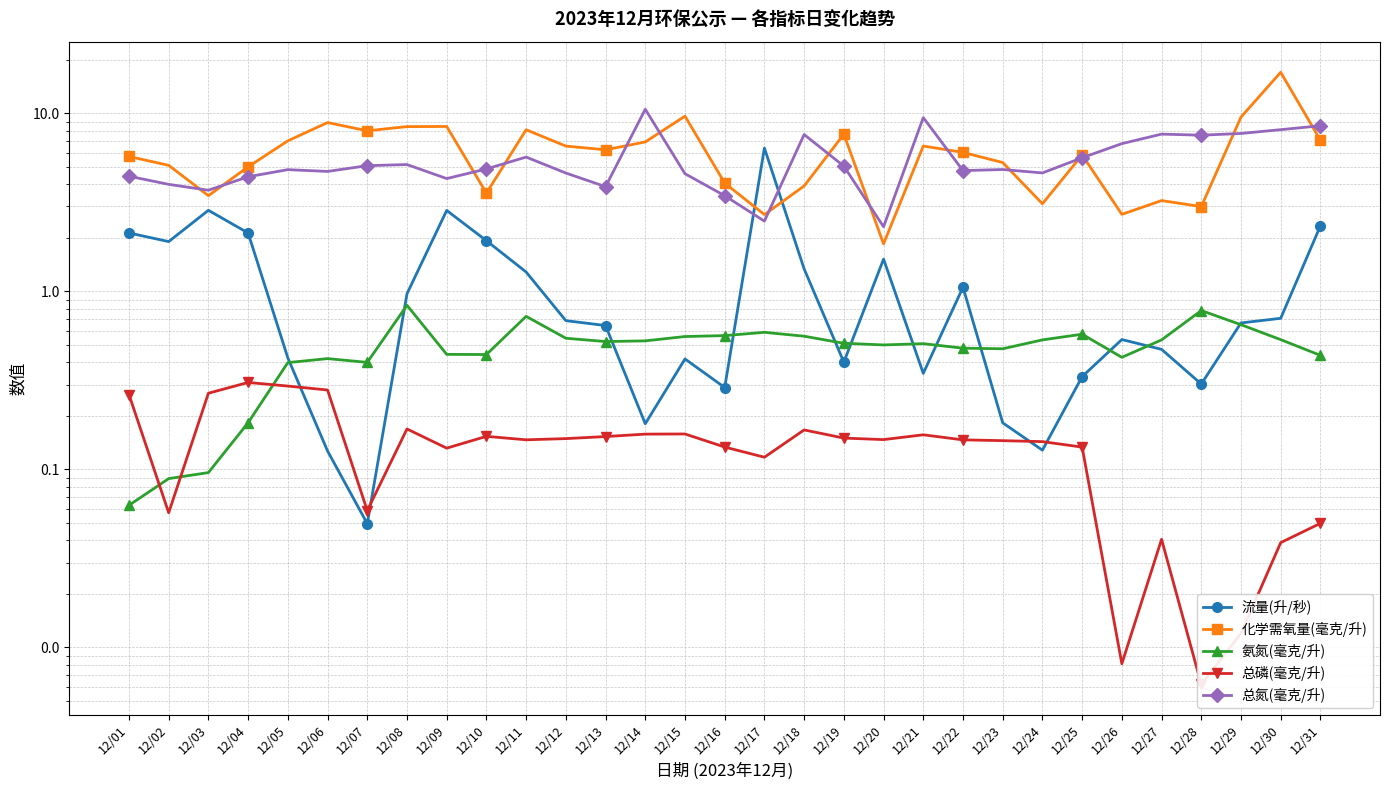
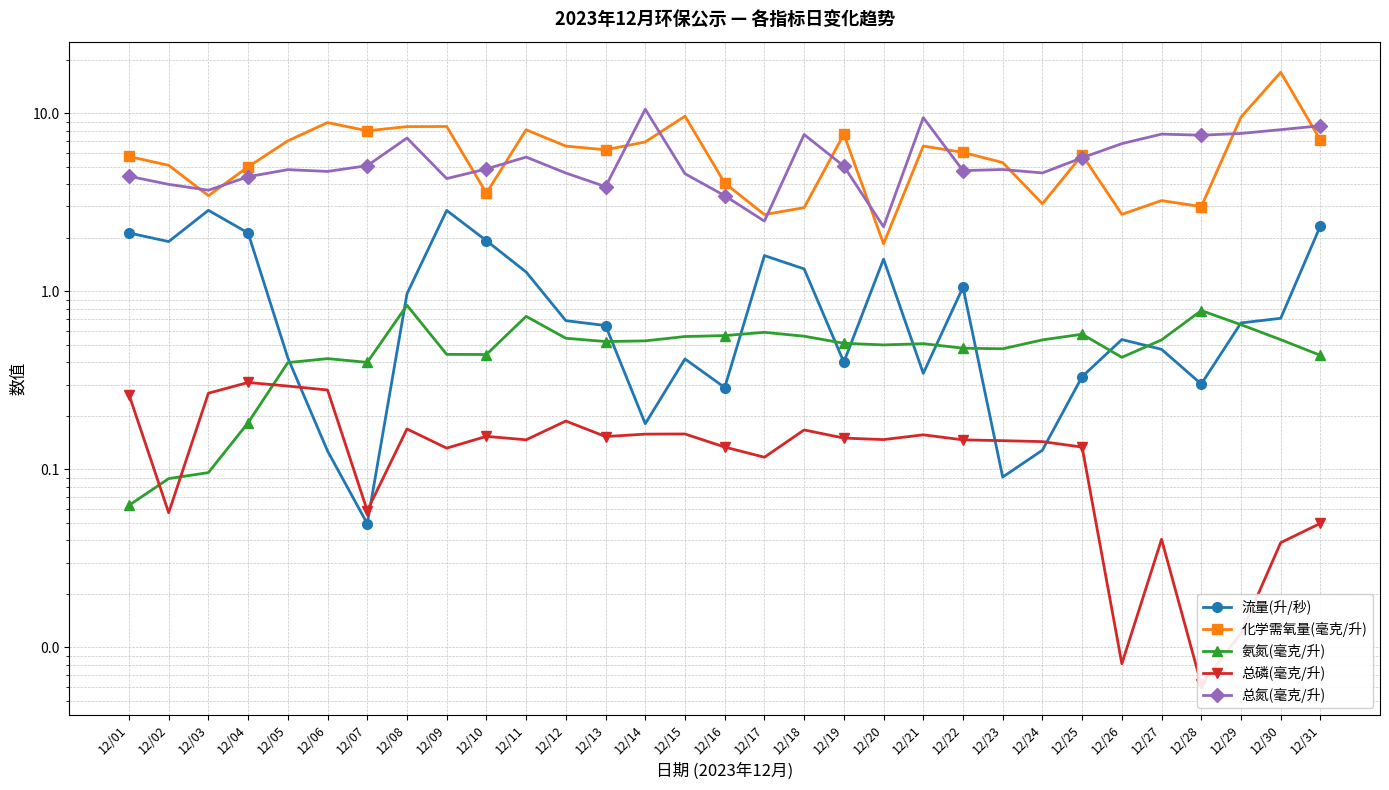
  {
    "流量(升/秒)": {
      "12/01": 2.1,
      "12/02": 1.9,
      "12/03": 2.9,
      "12/04": 2.1,
      "12/05": 0.42,
      "12/06": 0.13,
      "12/07": 0.05,
      "12/08": 1.0,
      "12/09": 2.9,
      "12/10": 1.9,
      "12/11": 1.3,
      "12/12": 0.69,
      "12/13": 0.64,
      "12/14": 0.18,
      "12/15": 0.42,
      "12/16": 0.29,
-     "12/17": 6.4,
+     "12/17": 1.6,
      "12/18": 1.3,
      "12/19": 0.40,
      "12/20": 1.5,
      "12/21": 0.35,
      "12/22": 1.1,
-     "12/23": 0.18,
+     "12/23": 0.09,
      "12/24": 0.13,
      "12/25": 0.33,
      "12/26": 0.54,
      "12/27": 0.47,
      "12/28": 0.30,
      "12/30": 0.71,
      "12/31": 2.3
    },
    "化学需氧量(毫克/升)": {
      "12/01": 5.7,
      "12/02": 5.1,
      "12/03": 3.5,
      "12/04": 5.0,
      "12/05": 7.0,
      "12/06": 9,
      "12/07": 8,
      "12/08": 8,
      "12/09": 8,
      "12/10": 3.6,
      "12/11": 8,
      "12/12": 6.6,
      "12/13": 6.2,
      "12/14": 6.9,
      "12/15": 10,
      "12/16": 4.1,
      "12/17": 2.7,
-     "12/18": 3.9,
+     "12/18": 3.0,
      "12/19": 7.6,
      "12/20": 1.9,
      "12/21": 6.6,
      "12/22": 6.0,
      "12/23": 5.3,
      "12/24": 3.1,
      "12/25": 5.8,
      "12/26": 2.7,
      "12/27": 3.2,
      "12/28": 3.0,
      "12/29": 10,
      "12/30": 17,
      "12/31": 7.1
    },
    "氨氮(毫克/升)": {
      "12/01": 0.063,
      "12/02": 0.09,
      "12/03": 0.10,
      "12/04": 0.18,
      "12/05": 0.40,
      "12/06": 0.42,
      "12/07": 0.40,
      "12/08": 0.8,
      "12/09": 0.44,
      "12/10": 0.44,
      "12/11": 0.72,
      "12/12": 0.55,
      "12/13": 0.52,
      "12/14": 0.53,
      "12/15": 0.56,
      "12/16": 0.56,
      "12/17": 0.59,
      "12/18": 0.56,
      "12/19": 0.51,
      "12/20": 0.50,
      "12/21": 0.51,
      "12/22": 0.48,
      "12/23": 0.48,
      "12/24": 0.53,
      "12/25": 0.57,
      "12/26": 0.43,
      "12/27": 0.53,
      "12/28": 0.8,
      "12/30": 0.54,
      "12/31": 0.44
    },
    "总磷(毫克/升)": {
      "12/01": 0.26,
      "12/02": 0.057,
      "12/03": 0.27,
      "12/04": 0.31,
      "12/05": 0.29,
      "12/06": 0.28,
      "12/07": 0.06,
      "12/08": 0.17,
      "12/09": 0.13,
      "12/10": 0.15,
      "12/11": 0.15,
-     "12/12": 0.15,
+     "12/12": 0.19,
      "12/13": 0.15,
      "12/14": 0.16,
      "12/15": 0.16,
      "12/16": 0.13,
      "12/17": 0.12,
      "12/18": 0.17,
      "12/19": 0.15,
      "12/20": 0.15,
      "12/21": 0.16,
      "12/22": 0.15,
      "12/23": 0.15,
      "12/24": 0.14,
      "12/25": 0.13,
      "12/26": 0.008,
      "12/27": 0.04,
      "12/30": 0.04,
      "12/31": 0.05
    },
    "总氮(毫克/升)": {
      "12/01": 4.4,
      "12/02": 4.0,
      "12/03": 3.7,
      "12/04": 4.4,
      "12/05": 4.8,
      "12/06": 4.7,
      "12/07": 5.1,
-     "12/08": 5.2,
+     "12/08": 7.3,
      "12/09": 4.3,
      "12/10": 4.9,
      "12/11": 5.7,
      "12/12": 4.6,
      "12/13": 3.9,
      "12/14": 11,
      "12/15": 4.6,
      "12/16": 3.4,
      "12/17": 2.5,
      "12/18": 7.6,
      "12/19": 5.1,
      "12/20": 2.3,
      "12/21": 9,
      "12/22": 4.8,
      "12/23": 4.8,
      "12/24": 4.6,
      "12/25": 5.6,
      "12/26": 6.8,
      "12/27": 7.6,
      "12/28": 7.5,
      "12/29": 7.7,
      "12/30": 8,
      "12/31": 9
    }
  }
